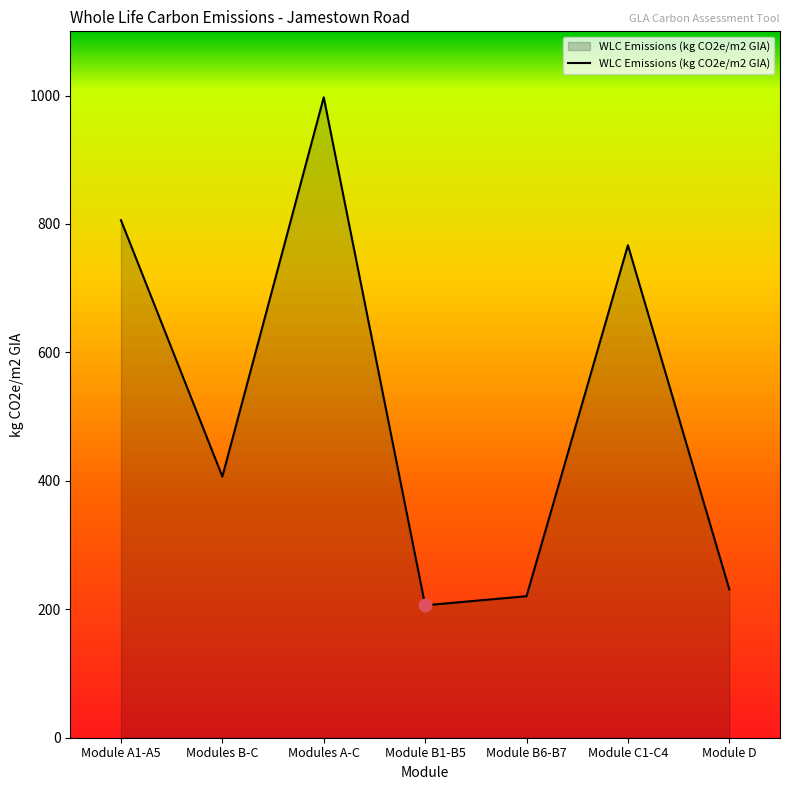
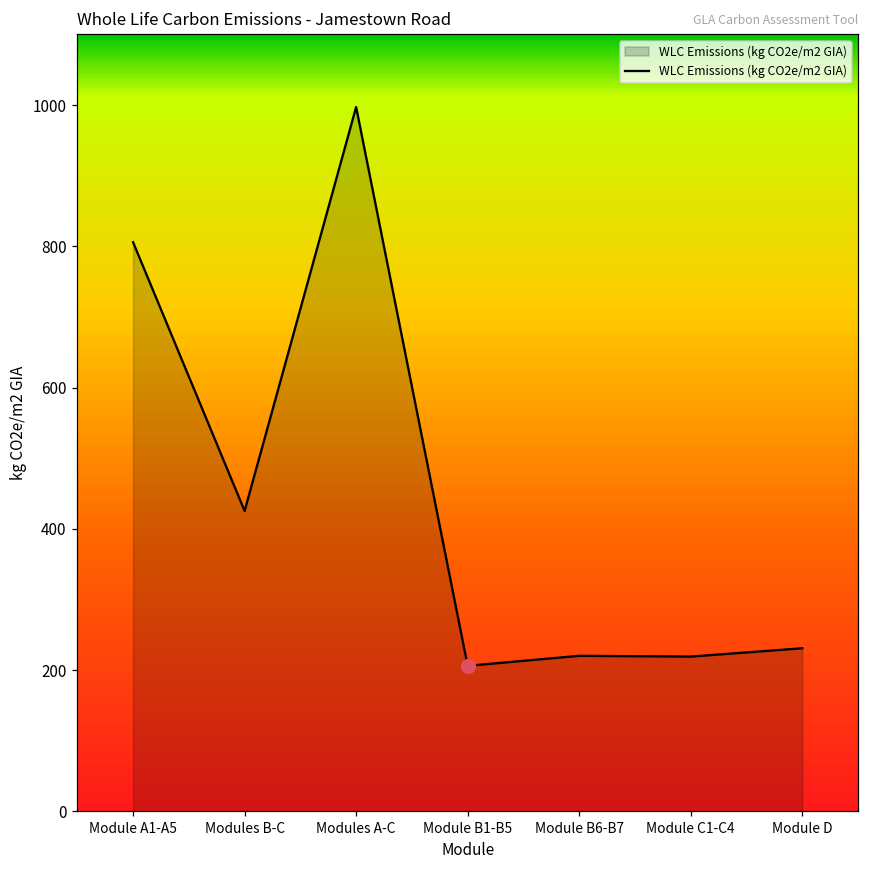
  {
    "WLC Emissions (kg CO2e/m2 GIA)": {
      "Module A1-A5": 810,
-     "Modules B-C": 410,
+     "Modules B-C": 430,
      "Modules A-C": 1000,
      "Module B6-B7": 220,
-     "Module C1-C4": 770,
+     "Module C1-C4": 220,
      "Module D": 230
    }
  }
